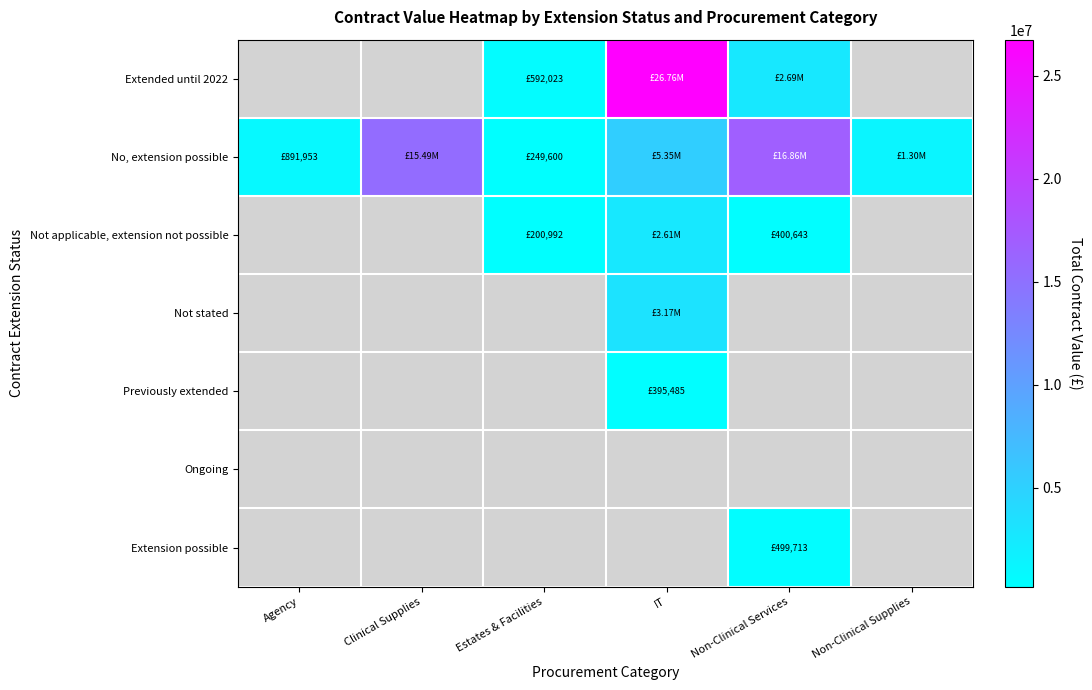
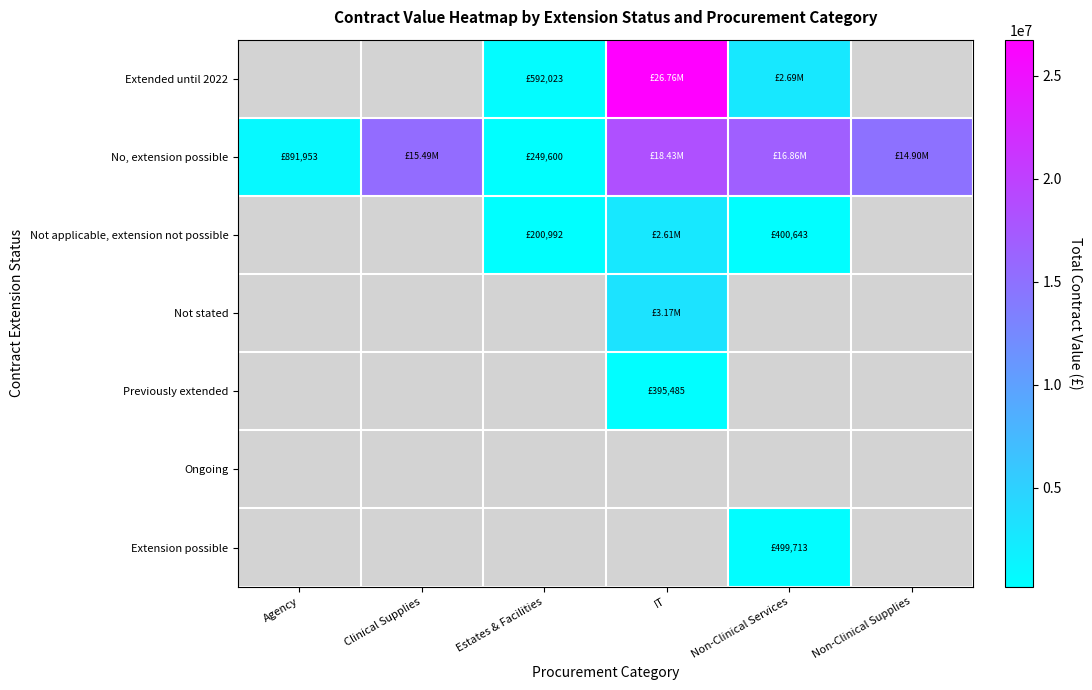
  {
    "Extended until 2022": {
      "Estates & Facilities": "£592,023",
      "IT": "£26.76M",
      "Non-Clinical Services": "£2.69M"
    },
    "No, extension possible": {
      "Agency": "£891,953",
      "Clinical Supplies": "£15.49M",
      "Estates & Facilities": "£249,600",
-     "IT": "£5.35M",
+     "IT": "£18.43M",
      "Non-Clinical Services": "£16.86M",
-     "Non-Clinical Supplies": "£1.30M"
+     "Non-Clinical Supplies": "£14.90M"
    },
    "Not applicable, extension not possible": {
      "Estates & Facilities": "£200,992",
      "IT": "£2.61M",
      "Non-Clinical Services": "£400,643"
    },
    "Not stated": {
      "IT": "£3.17M"
    },
    "Previously extended": {
      "IT": "£395,485"
    },
    "Extension possible": {
      "Non-Clinical Services": "£499,713"
    }
  }
